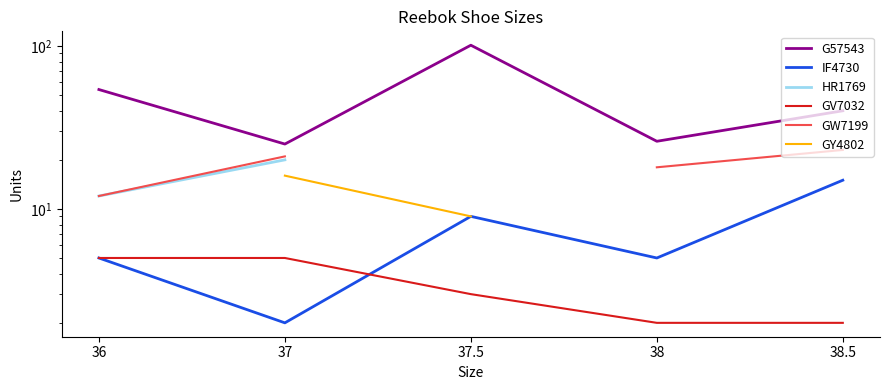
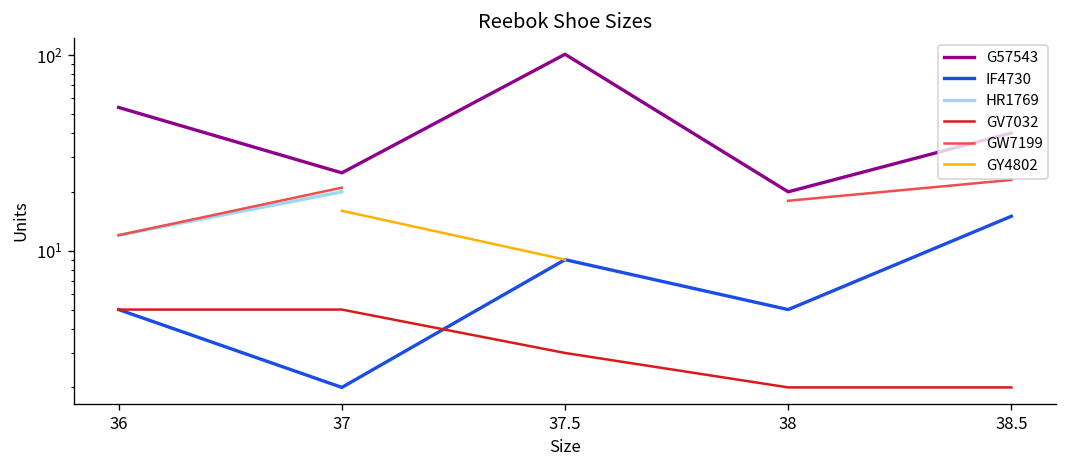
  {
    "G57543": {
      "36": 54,
      "37": 25,
      "37.5": 100,
-     "38": 26
+     "38": 20
    },
    "IF4730": {
      "37": 2,
      "38": 5,
      "38.5": 15
    },
    "HR1769": {
      "37": 20
    },
    "GV7032": {
      "37": 5,
      "37.5": 3,
      "38": 2,
      "38.5": 2
    },
    "GW7199": {
      "37": 21,
      "38": 18
    },
    "GY4802": {
      "37": 16
    }
  }
